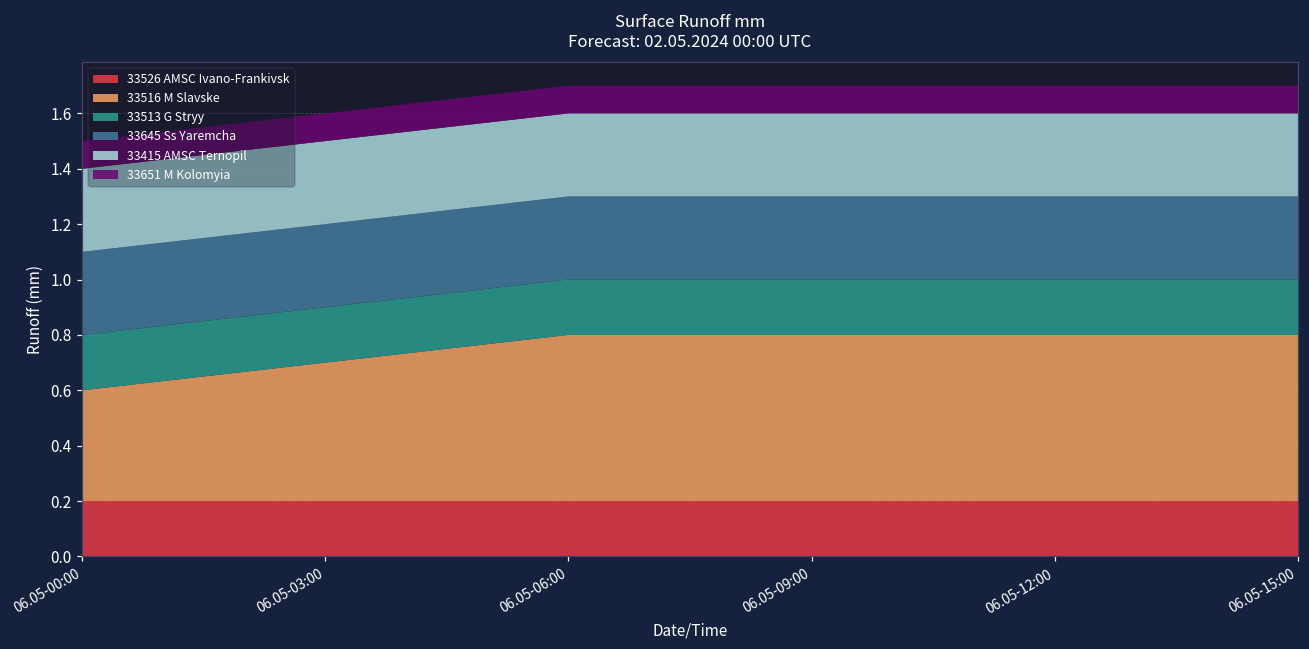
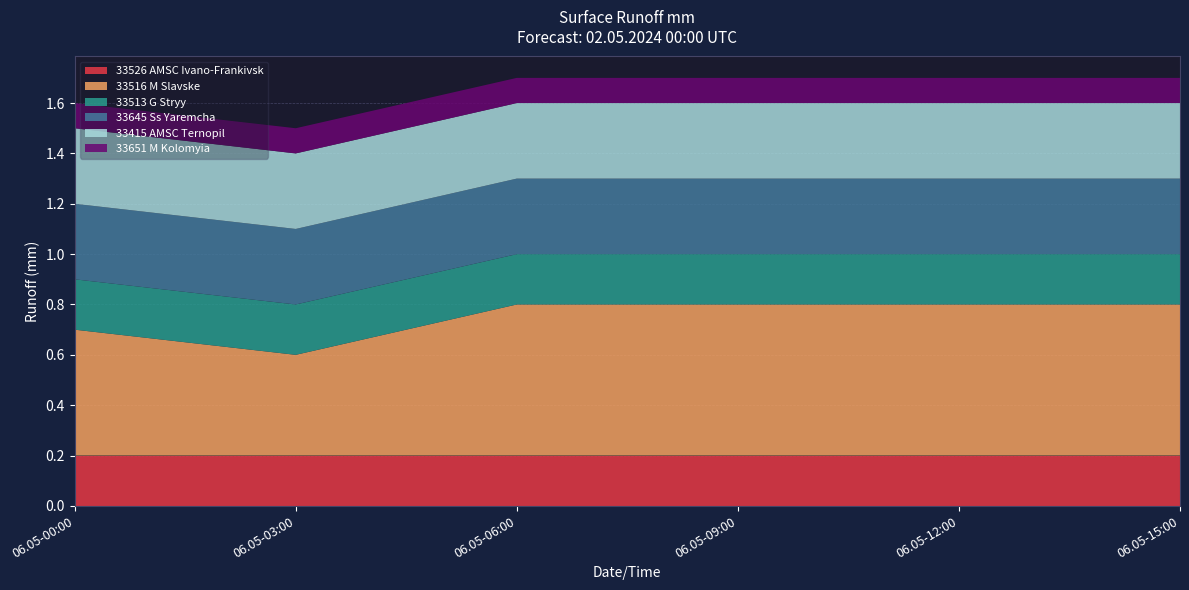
  {
    "33526 AMSC Ivano-Frankivsk": {
      "06.05-00:00": 0.2,
      "06.05-03:00": 0.2,
      "06.05-06:00": 0.2,
      "06.05-09:00": 0.2,
      "06.05-12:00": 0.2,
      "06.05-15:00": 0.2
    },
    "33516 M Slavske": {
-     "06.05-00:00": 0.4,
-     "06.05-03:00": 0.5,
+     "06.05-00:00": 0.5,
+     "06.05-03:00": 0.4,
      "06.05-06:00": 0.6,
      "06.05-09:00": 0.6,
      "06.05-12:00": 0.6,
      "06.05-15:00": 0.6
    },
    "33415 AMSC Ternopil": {
      "06.05-00:00": 0.3,
      "06.05-03:00": 0.3,
      "06.05-06:00": 0.3,
      "06.05-09:00": 0.3,
      "06.05-12:00": 0.3,
      "06.05-15:00": 0.3
    },
    "33651 M Kolomyia": {
      "06.05-00:00": 0.1,
      "06.05-03:00": 0.1,
      "06.05-06:00": 0.1,
      "06.05-09:00": 0.1,
      "06.05-12:00": 0.1,
      "06.05-15:00": 0.1
    }
  }
